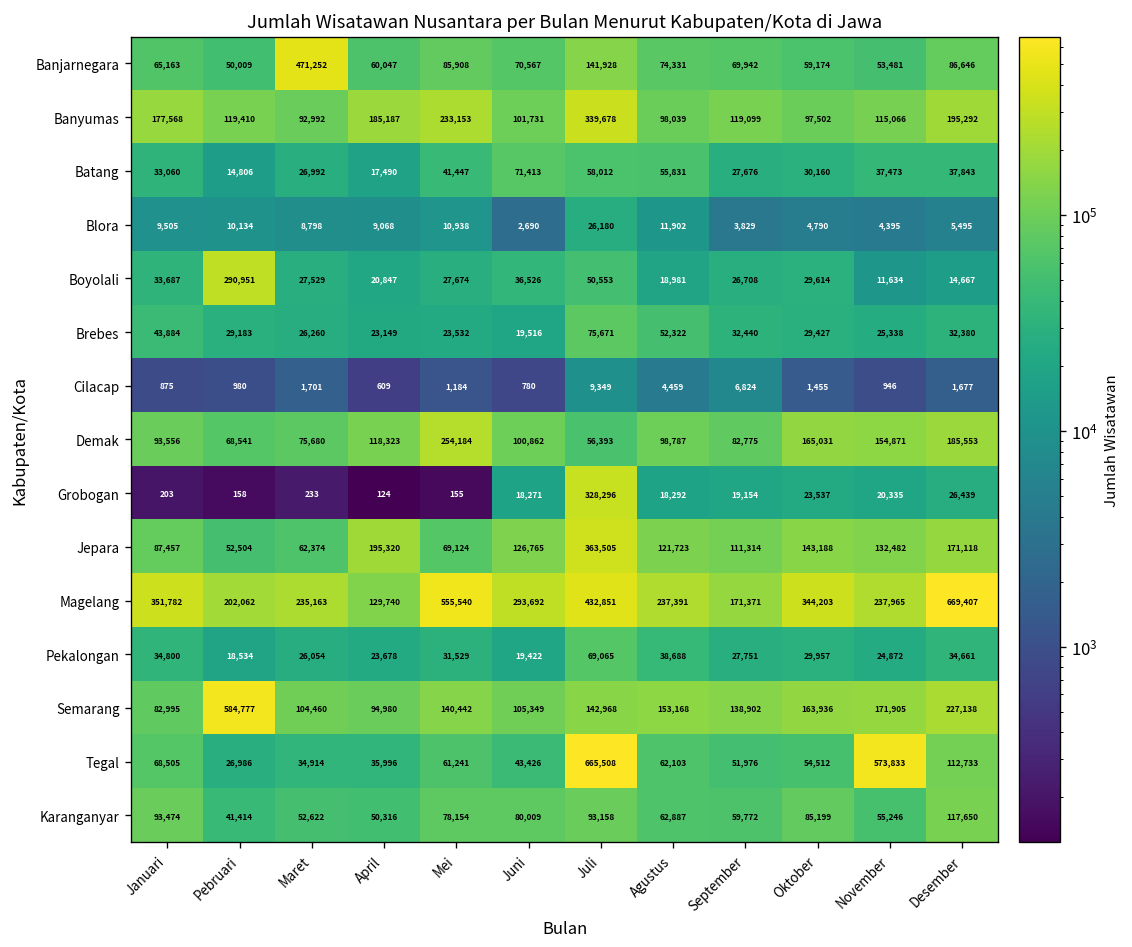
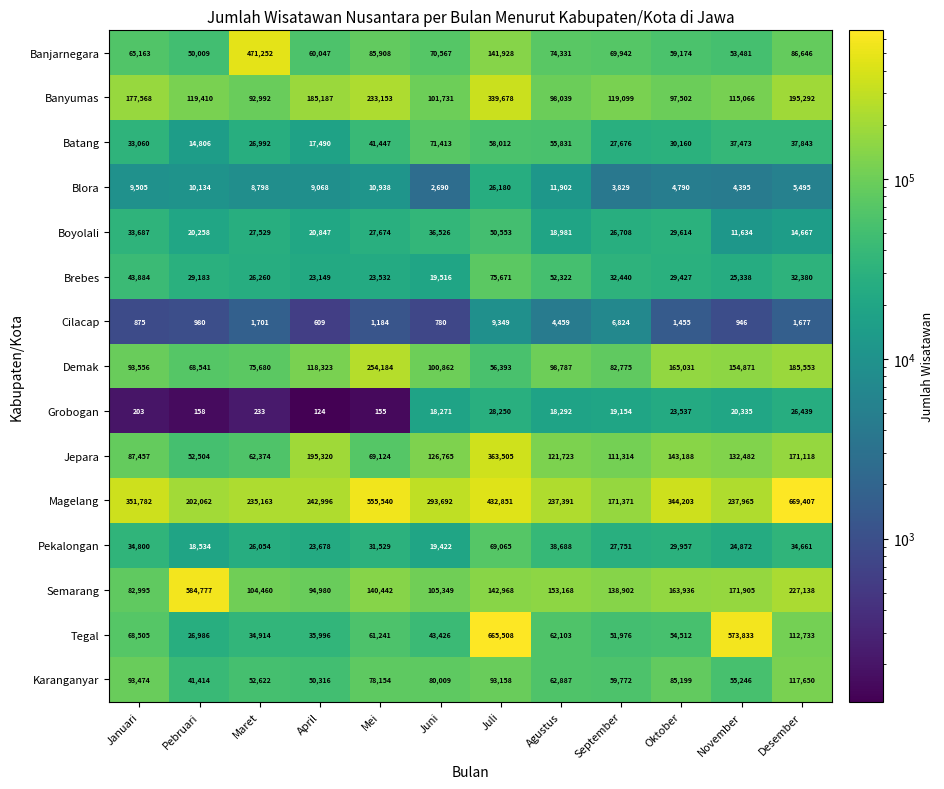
  {
    "Banjarnegara": {
      "Januari": "65,163",
      "Pebruari": "50,009",
      "Maret": "471,252",
      "April": "60,047",
      "Mei": "85,908",
      "Juni": "70,567",
      "Juli": "141,928",
      "Agustus": "74,331",
      "September": "69,942",
      "Oktober": "59,174",
      "November": "53,481",
      "Desember": "86,646"
    },
    "Banyumas": {
      "Januari": "177,568",
      "Pebruari": "119,410",
      "Maret": "92,992",
      "April": "185,187",
      "Mei": "233,153",
      "Juni": "101,731",
      "Juli": "339,678",
      "Agustus": "98,039",
      "September": "119,099",
      "Oktober": "97,502",
      "November": "115,066",
      "Desember": "195,292"
    },
    "Batang": {
      "Januari": "33,060",
      "Pebruari": "14,806",
      "Maret": "26,992",
      "April": "17,490",
      "Mei": "41,447",
      "Juni": "71,413",
      "Juli": "58,012",
      "Agustus": "55,831",
      "September": "27,676",
      "Oktober": "30,160",
      "November": "37,473",
      "Desember": "37,843"
    },
    "Blora": {
      "Januari": "9,505",
      "Pebruari": "10,134",
      "Maret": "8,798",
      "April": "9,068",
      "Mei": "10,938",
      "Juni": "2,690",
      "Juli": "26,180",
      "Agustus": "11,902",
      "September": "3,829",
      "Oktober": "4,790",
      "November": "4,395",
      "Desember": "5,495"
    },
    "Boyolali": {
      "Januari": "33,687",
-     "Pebruari": "290,951",
+     "Pebruari": "20,258",
      "Maret": "27,529",
      "April": "20,847",
      "Mei": "27,674",
      "Juni": "36,526",
      "Juli": "50,553",
      "Agustus": "18,981",
      "September": "26,708",
      "Oktober": "29,614",
      "November": "11,634",
      "Desember": "14,667"
    },
    "Brebes": {
      "Januari": "43,884",
      "Pebruari": "29,183",
      "Maret": "26,260",
      "April": "23,149",
      "Mei": "23,532",
      "Juni": "19,516",
      "Juli": "75,671",
      "Agustus": "52,322",
      "September": "32,440",
      "Oktober": "29,427",
      "November": "25,338",
      "Desember": "32,380"
    },
    "Cilacap": {
      "Januari": "875",
      "Pebruari": "980",
      "Maret": "1,701",
      "April": "609",
      "Mei": "1,184",
      "Juni": "780",
      "Juli": "9,349",
      "Agustus": "4,459",
      "September": "6,824",
      "Oktober": "1,455",
      "November": "946",
      "Desember": "1,677"
    },
    "Demak": {
      "Januari": "93,556",
      "Pebruari": "68,541",
      "Maret": "75,680",
      "April": "118,323",
      "Mei": "254,184",
      "Juni": "100,862",
      "Juli": "56,393",
      "Agustus": "98,787",
      "September": "82,775",
      "Oktober": "165,031",
      "November": "154,871",
      "Desember": "185,553"
    },
    "Grobogan": {
      "Januari": "203",
      "Pebruari": "158",
      "Maret": "233",
      "April": "124",
      "Mei": "155",
      "Juni": "18,271",
-     "Juli": "328,296",
+     "Juli": "28,250",
      "Agustus": "18,292",
      "September": "19,154",
      "Oktober": "23,537",
      "November": "20,335",
      "Desember": "26,439"
    },
    "Jepara": {
      "Januari": "87,457",
      "Pebruari": "52,504",
      "Maret": "62,374",
      "April": "195,320",
      "Mei": "69,124",
      "Juni": "126,765",
      "Juli": "363,505",
      "Agustus": "121,723",
      "September": "111,314",
      "Oktober": "143,188",
      "November": "132,482",
      "Desember": "171,118"
    },
    "Magelang": {
      "Januari": "351,782",
      "Pebruari": "202,062",
      "Maret": "235,163",
-     "April": "129,740",
+     "April": "242,996",
      "Mei": "555,540",
      "Juni": "293,692",
      "Juli": "432,851",
      "Agustus": "237,391",
      "September": "171,371",
      "Oktober": "344,203",
      "November": "237,965",
      "Desember": "669,407"
    },
    "Pekalongan": {
      "Januari": "34,800",
      "Pebruari": "18,534",
      "Maret": "26,054",
      "April": "23,678",
      "Mei": "31,529",
      "Juni": "19,422",
      "Juli": "69,065",
      "Agustus": "38,688",
      "September": "27,751",
      "Oktober": "29,957",
      "November": "24,872",
      "Desember": "34,661"
    },
    "Semarang": {
      "Januari": "82,995",
      "Pebruari": "584,777",
      "Maret": "104,460",
      "April": "94,980",
      "Mei": "140,442",
      "Juni": "105,349",
      "Juli": "142,968",
      "Agustus": "153,168",
      "September": "138,902",
      "Oktober": "163,936",
      "November": "171,905",
      "Desember": "227,138"
    },
    "Tegal": {
      "Januari": "68,505",
      "Pebruari": "26,986",
      "Maret": "34,914",
      "April": "35,996",
      "Mei": "61,241",
      "Juni": "43,426",
      "Juli": "665,508",
      "Agustus": "62,103",
      "September": "51,976",
      "Oktober": "54,512",
      "November": "573,833",
      "Desember": "112,733"
    },
    "Karanganyar": {
      "Januari": "93,474",
      "Pebruari": "41,414",
      "Maret": "52,622",
      "April": "50,316",
      "Mei": "78,154",
      "Juni": "80,009",
      "Juli": "93,158",
      "Agustus": "62,887",
      "September": "59,772",
      "Oktober": "85,199",
      "November": "55,246",
      "Desember": "117,650"
    }
  }
